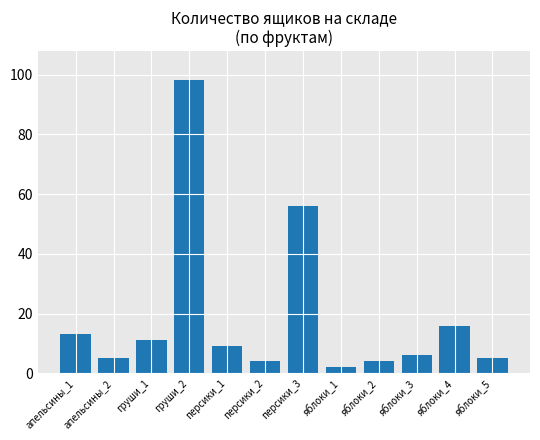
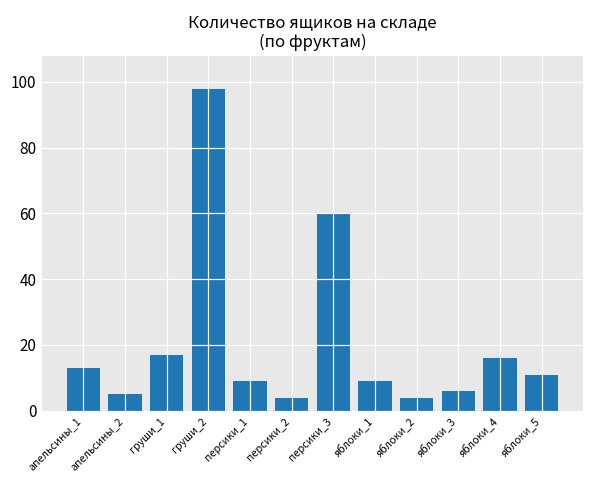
  {
    "апельсины_1": 13,
    "апельсины_2": 5,
-   "груши_1": 11,
+   "груши_1": 17,
    "груши_2": 98,
    "персики_1": 9,
    "персики_2": 4,
-   "персики_3": 56,
-   "яблоки_1": 2,
+   "персики_3": 60,
+   "яблоки_1": 9,
    "яблоки_2": 4,
    "яблоки_3": 6,
    "яблоки_4": 16,
-   "яблоки_5": 5
+   "яблоки_5": 11
  }
